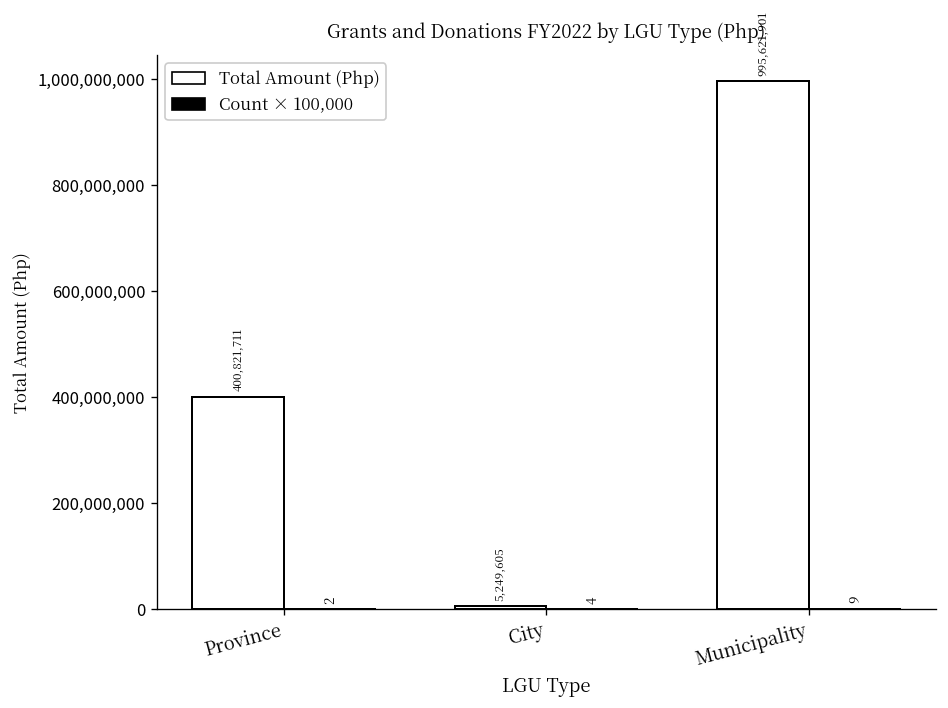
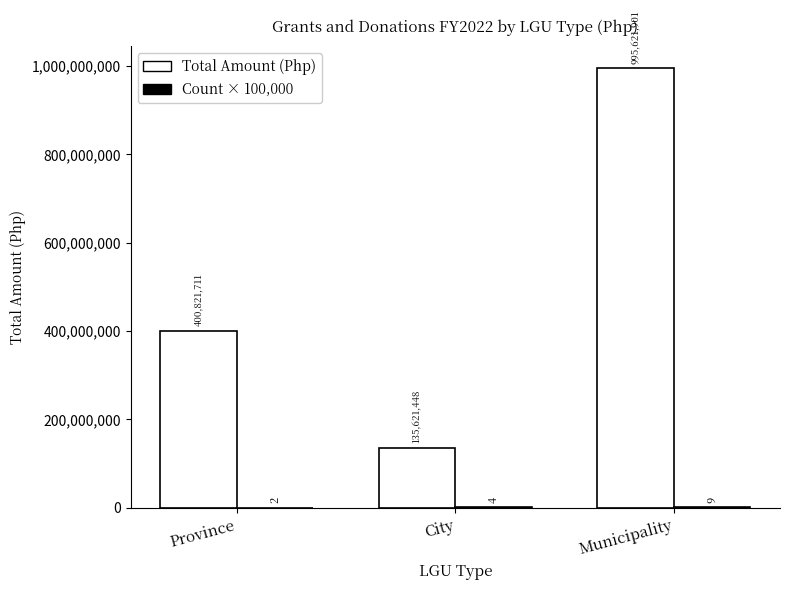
  {
    "Total Amount (Php)": {
      "Province": "400,821,711",
-     "City": "5,249,605",
+     "City": "135,621,448",
      "Municipality": "995,621,901"
    }
  }
